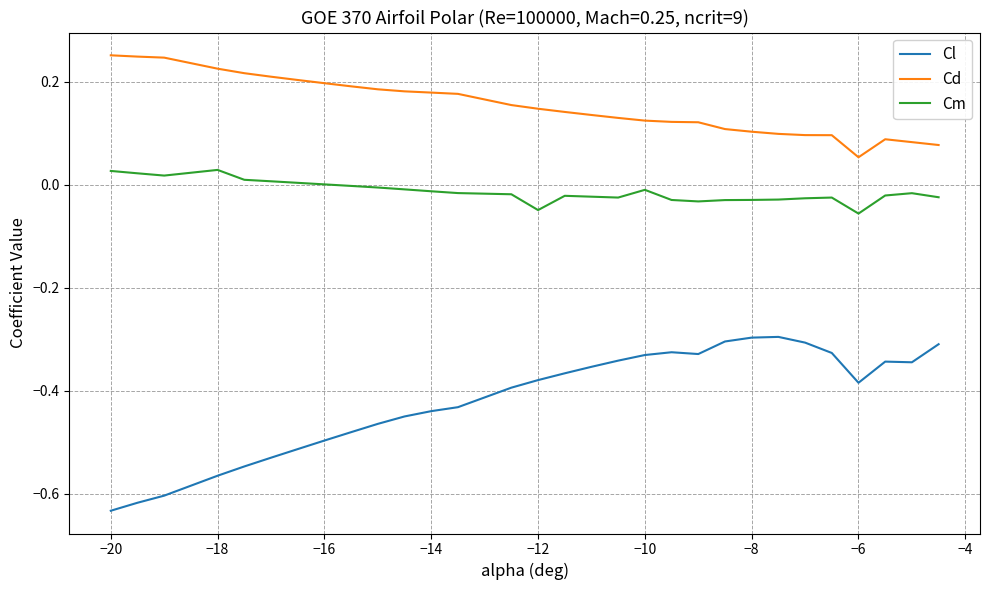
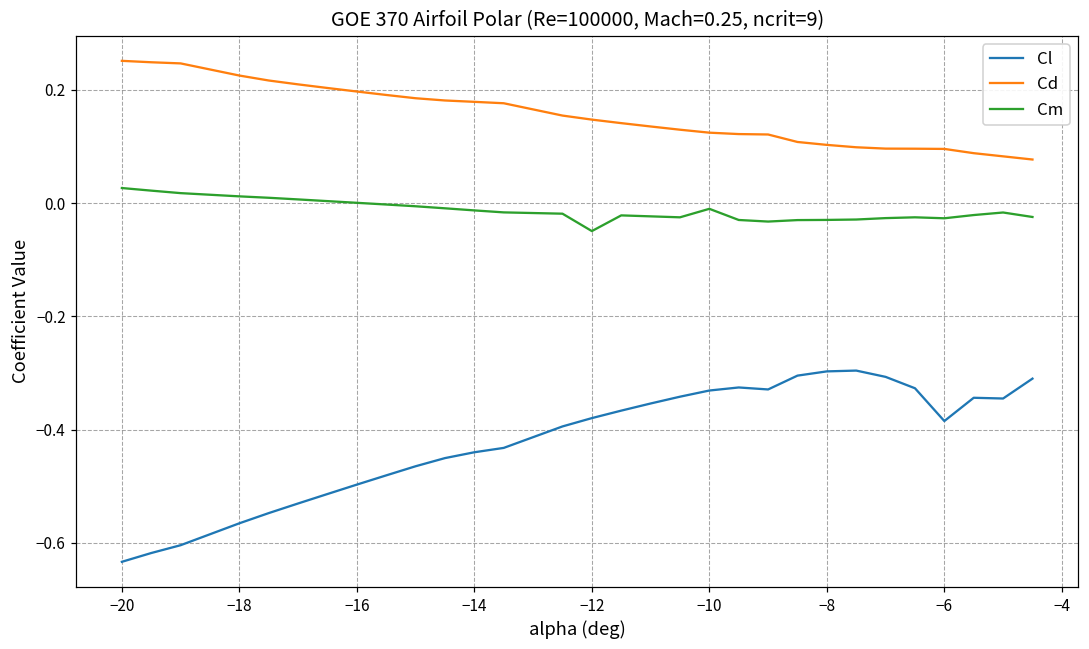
  {
    "Cl": {
      "−20": -0.63,
      "−18": -0.57,
      "−16": -0.50,
      "−14": -0.44,
      "−12": -0.38,
      "−10": -0.33,
      "−8": -0.30,
      "−6": -0.38
    },
    "Cd": {
      "−20": 0.25,
      "−18": 0.23,
      "−16": 0.20,
      "−14": 0.18,
      "−12": 0.15,
      "−10": 0.12,
      "−8": 0.10,
-     "−6": 0.05
+     "−6": 0.10
    },
    "Cm": {
      "−20": 0.03,
-     "−18": 0.03,
+     "−18": 0.01,
      "−16": 0.00,
      "−14": -0.01,
      "−12": -0.05,
      "−10": -0.01,
      "−8": -0.03,
-     "−6": -0.06
+     "−6": -0.03
    }
  }
